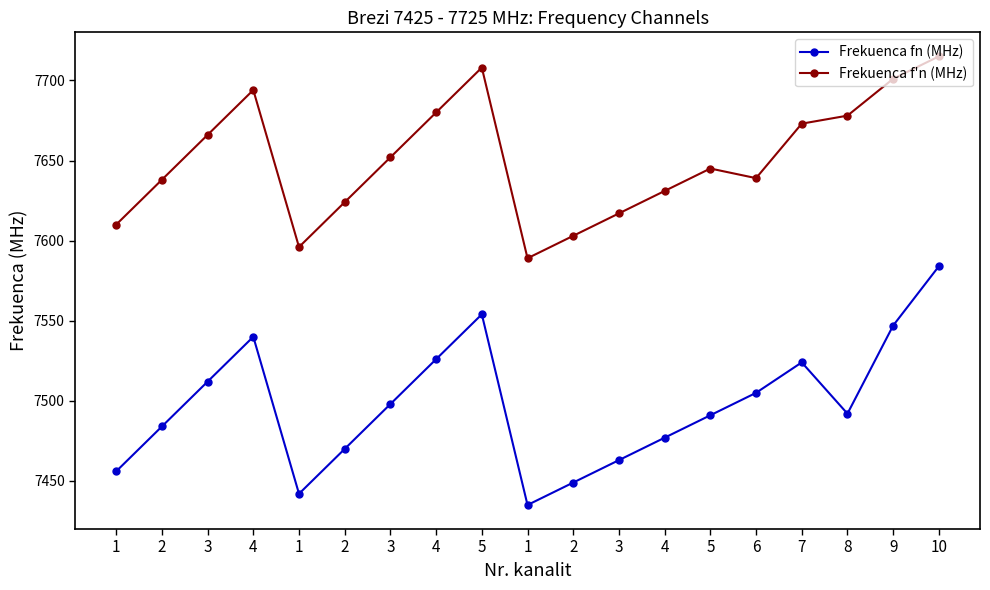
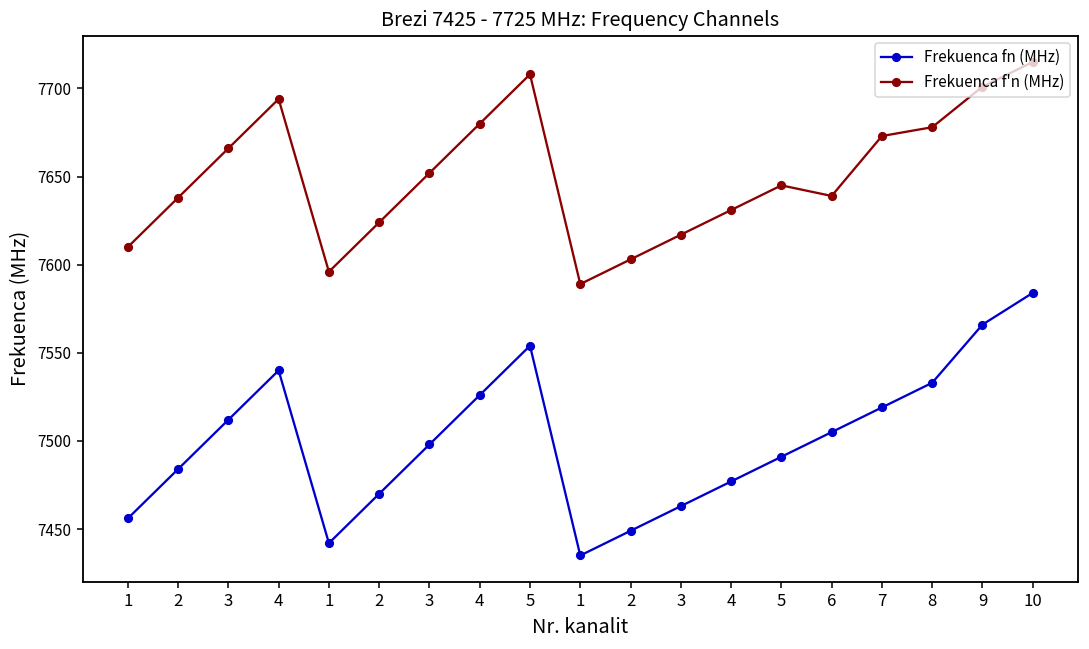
  {
    "Frekuenca fn (MHz)": {
      "6": 7505,
-     "7": 7524,
-     "8": 7492,
-     "9": 7547,
+     "7": 7519,
+     "8": 7533,
+     "9": 7566,
      "10": 7584
    },
    "Frekuenca f'n (MHz)": {
      "6": 7639,
      "7": 7673,
      "8": 7678
    }
  }
